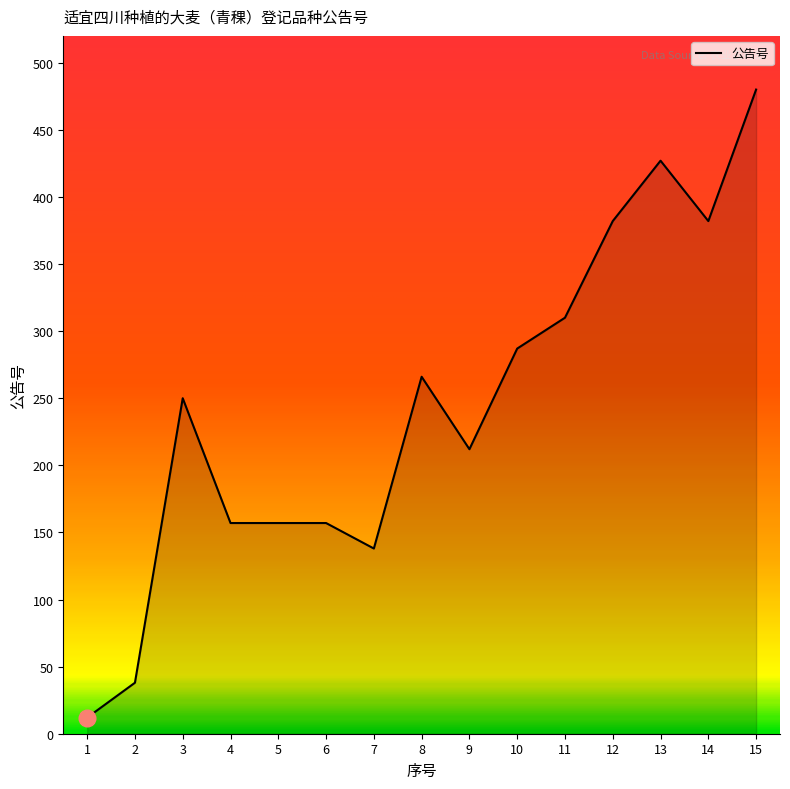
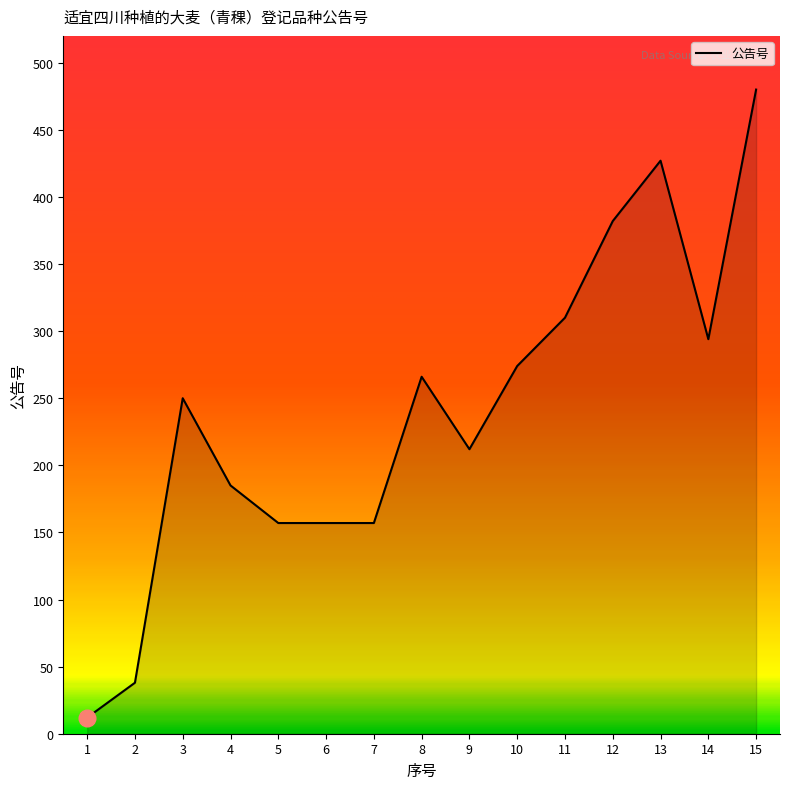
  {
    "公告号": {
      "2": 38,
      "3": 250,
-     "4": 157,
+     "4": 185,
      "5": 157,
      "6": 157,
-     "7": 138,
+     "7": 157,
      "8": 266,
      "9": 212,
-     "10": 287,
+     "10": 274,
      "11": 310,
      "12": 382,
      "13": 427,
-     "14": 382,
+     "14": 294,
      "15": 480
    }
  }
